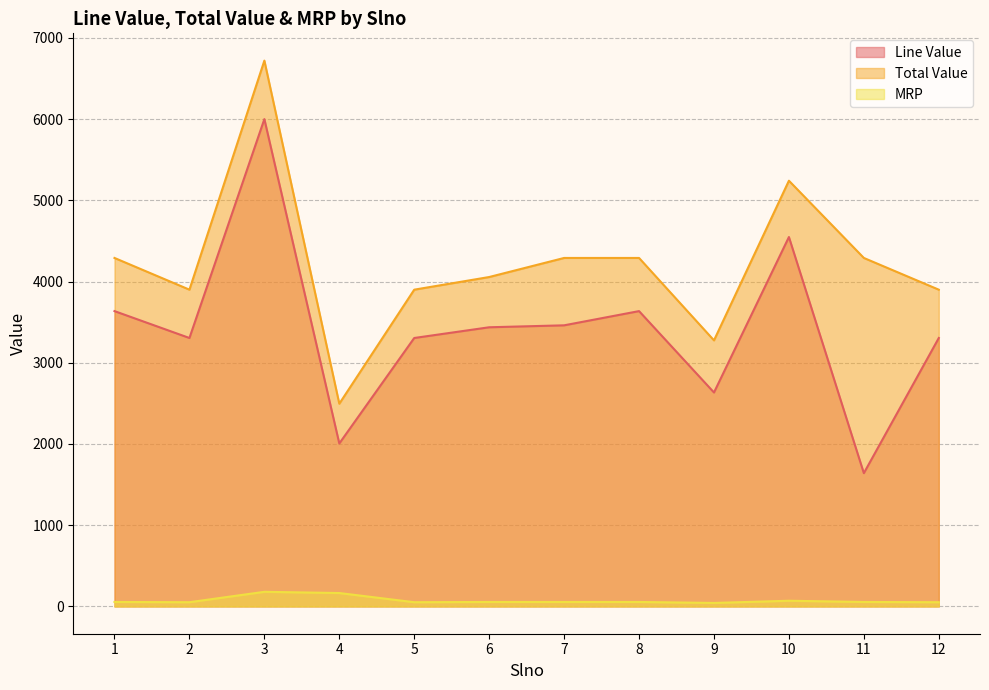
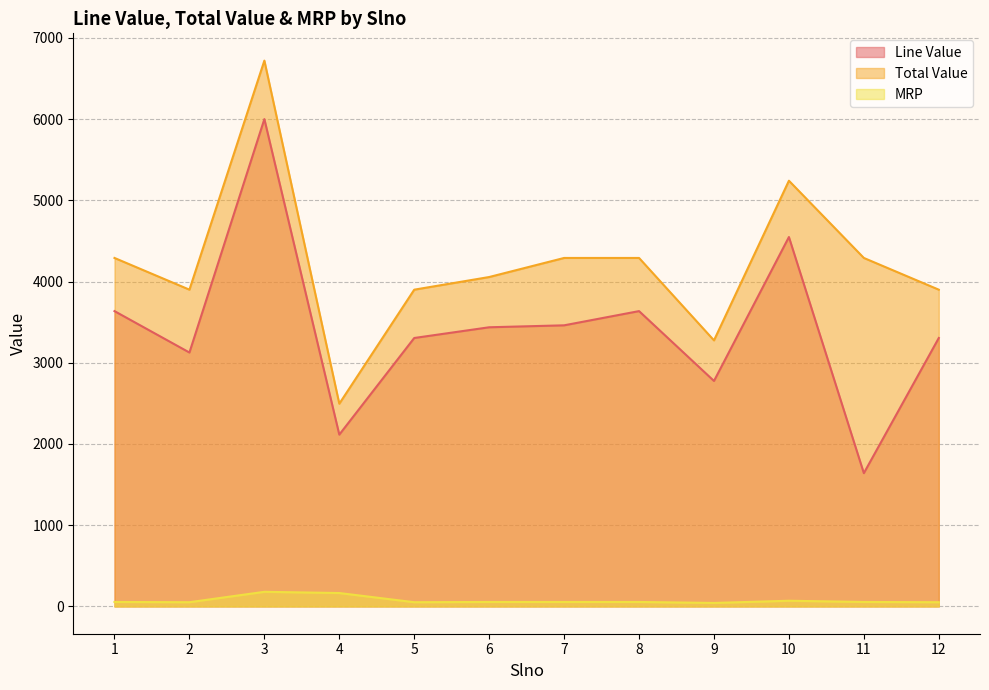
  {
    "Line Value": {
      "1": 3600,
-     "2": 3300,
+     "2": 3100,
      "3": 6000,
-     "4": 2000,
+     "4": 2100,
      "5": 3300,
      "6": 3400,
      "7": 3500,
      "8": 3600,
-     "9": 2600,
+     "9": 2800,
      "10": 4500,
      "11": 1600,
      "12": 3300
    }
  }
